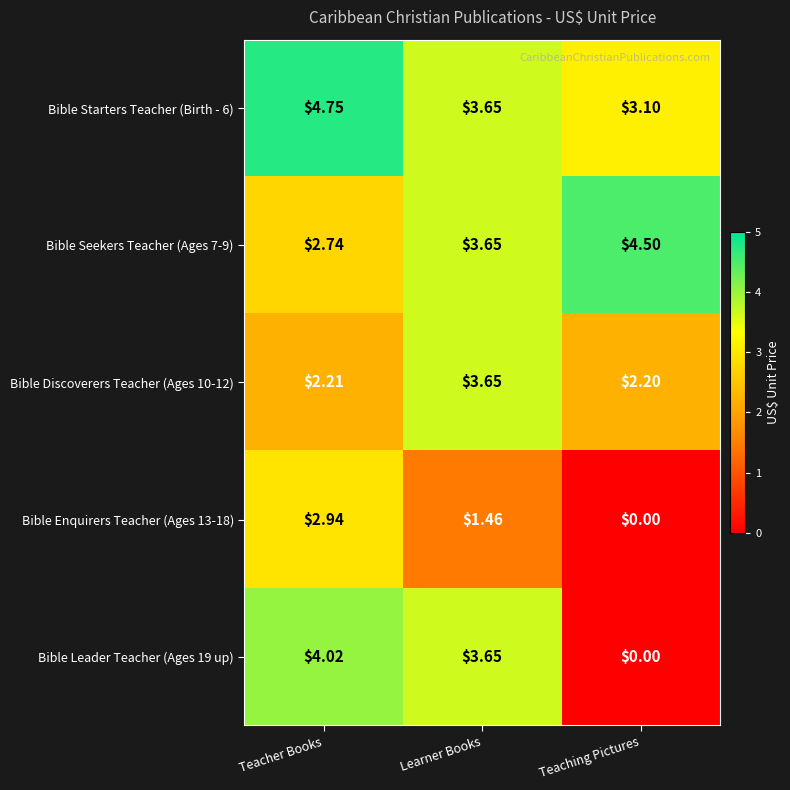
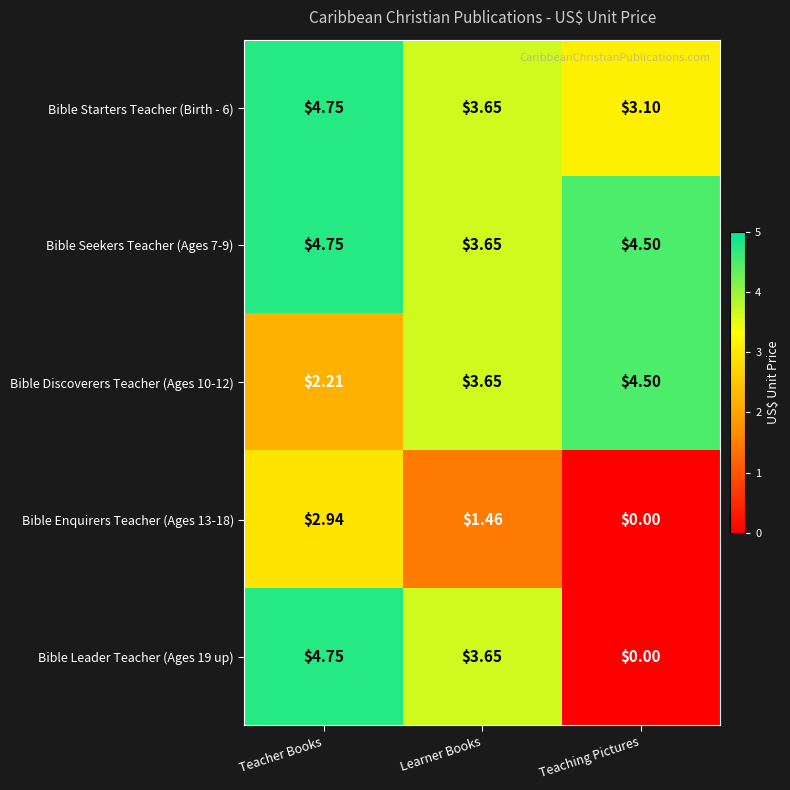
  {
    "Bible Starters Teacher (Birth - 6)": {
      "Teacher Books": "$4.75",
      "Learner Books": "$3.65"
    },
    "Bible Seekers Teacher (Ages 7-9)": {
-     "Teacher Books": "$2.74",
+     "Teacher Books": "$4.75",
      "Learner Books": "$3.65",
      "Teaching Pictures": "$4.50"
    },
    "Bible Discoverers Teacher (Ages 10-12)": {
      "Teacher Books": "$2.21",
      "Learner Books": "$3.65",
-     "Teaching Pictures": "$2.20"
+     "Teaching Pictures": "$4.50"
    },
    "Bible Enquirers Teacher (Ages 13-18)": {
      "Teacher Books": "$2.94",
      "Learner Books": "$1.46",
      "Teaching Pictures": "$0.00"
    },
    "Bible Leader Teacher (Ages 19 up)": {
-     "Teacher Books": "$4.02",
+     "Teacher Books": "$4.75",
      "Learner Books": "$3.65",
      "Teaching Pictures": "$0.00"
    }
  }
